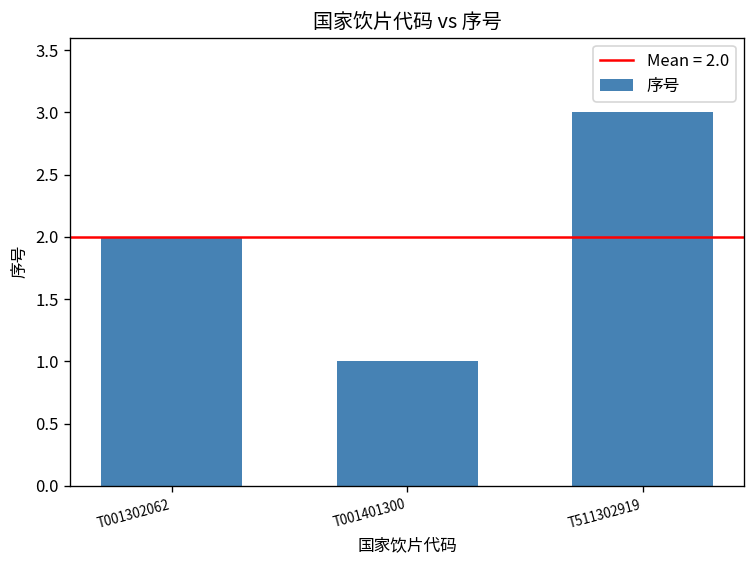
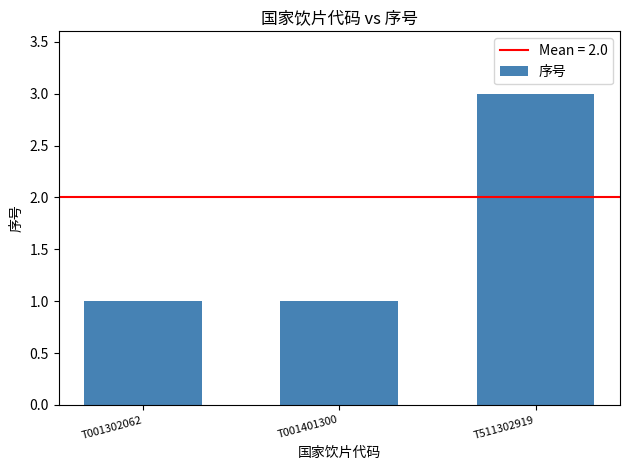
  {
-   "T001302062": 2,
+   "T001302062": 1,
    "T001401300": 1,
    "T511302919": 3
  }
